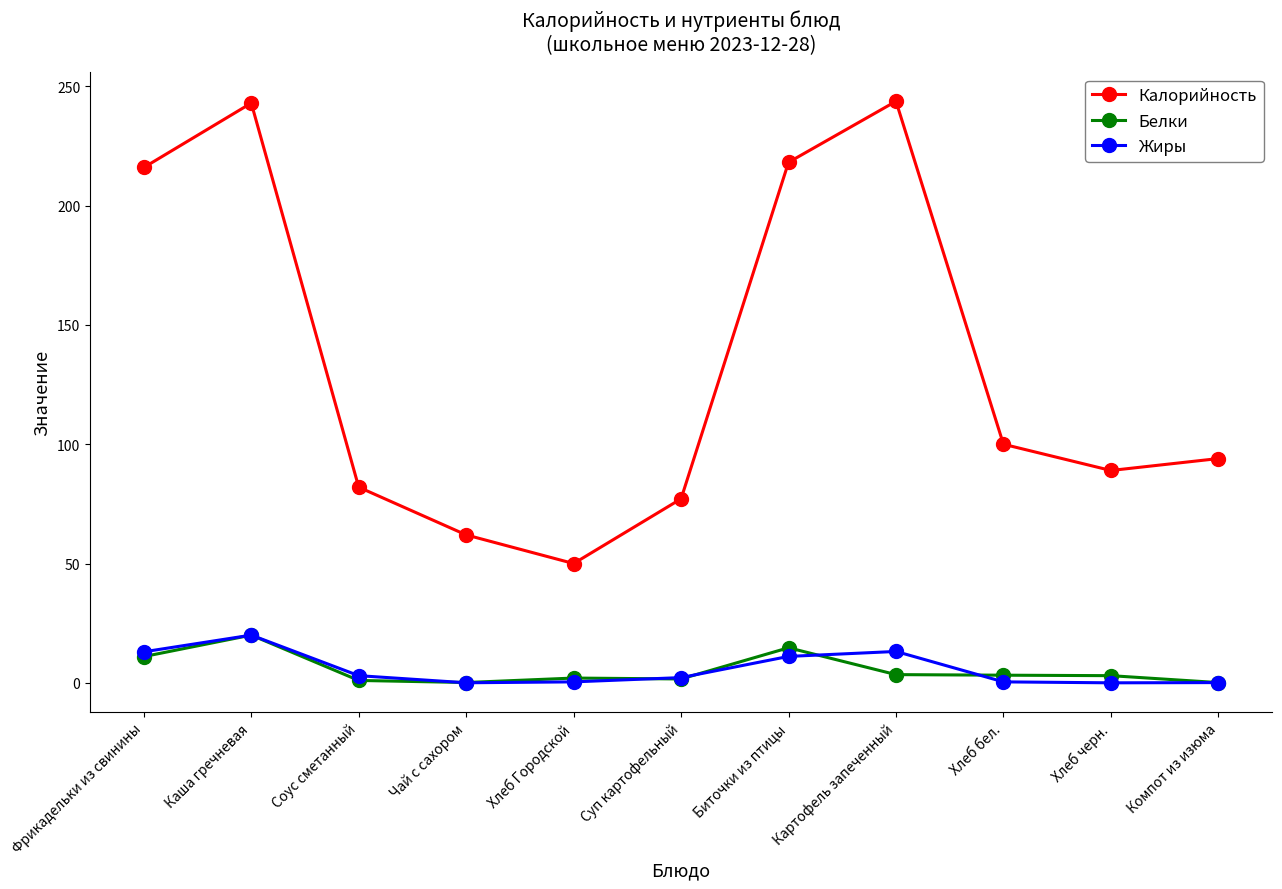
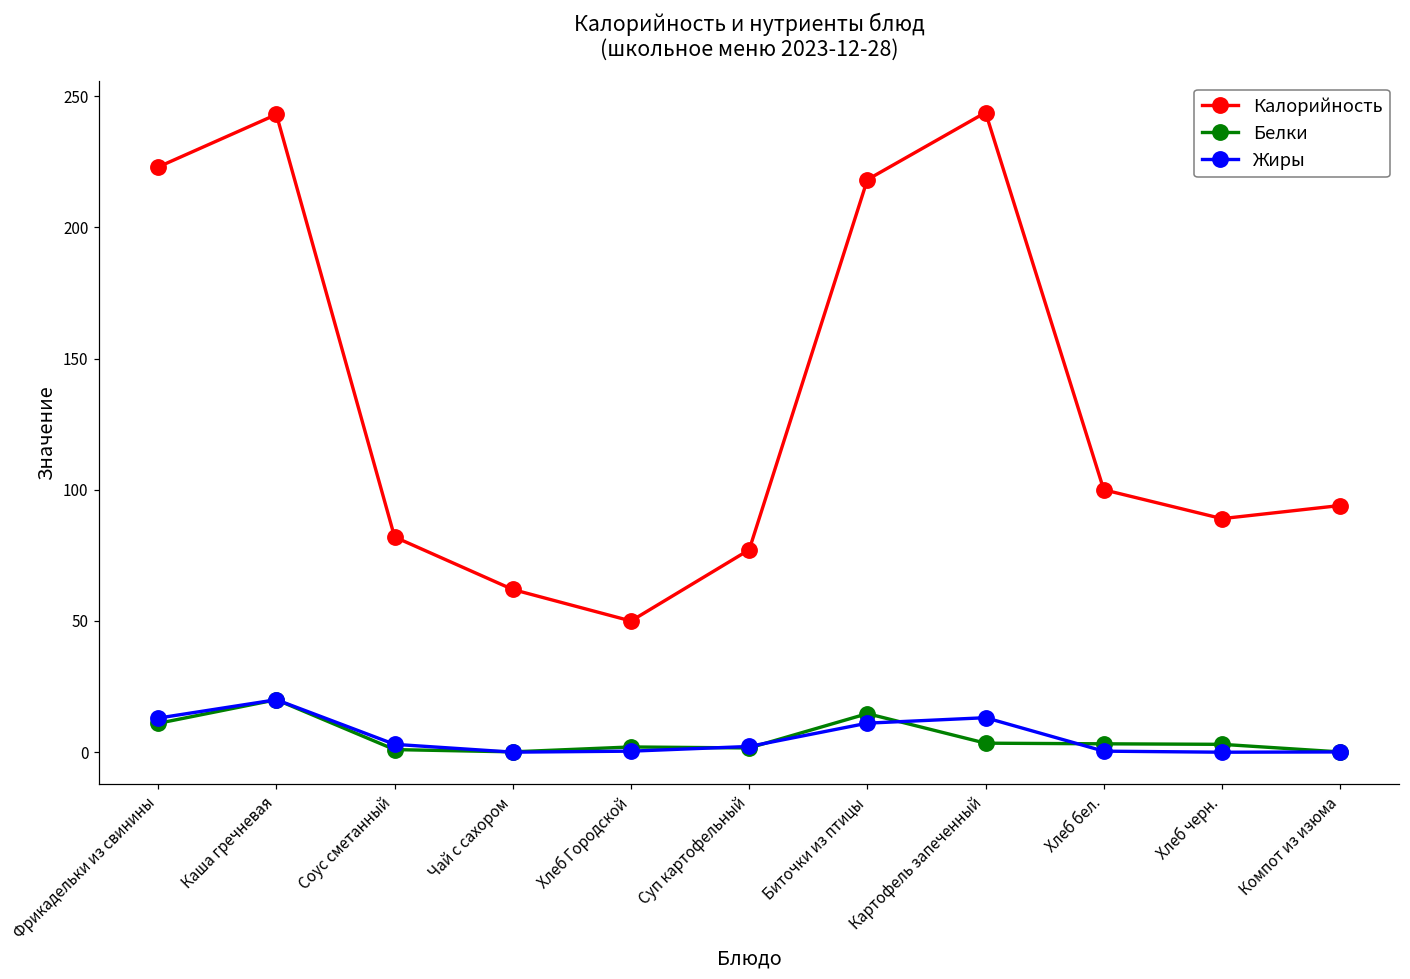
  {
    "Калорийность": {
-     "Фрикадельки из свинины": 216,
+     "Фрикадельки из свинины": 223,
      "Каша гречневая": 243,
      "Соус сметанный": 82,
      "Чай с сахором": 62,
      "Хлеб Городской": 50,
      "Суп картофельный": 77,
      "Биточки из птицы": 218,
      "Картофель запеченный": 244,
      "Хлеб бел.": 100,
      "Хлеб черн.": 89,
      "Компот из изюма": 94
    },
    "Белки": {
      "Фрикадельки из свинины": 11,
      "Соус сметанный": 1,
      "Хлеб Городской": 2,
      "Биточки из птицы": 15,
      "Картофель запеченный": 3,
      "Хлеб бел.": 3,
      "Хлеб черн.": 3
    },
    "Жиры": {
      "Фрикадельки из свинины": 13,
      "Соус сметанный": 3,
      "Хлеб Городской": 0,
      "Биточки из птицы": 11,
      "Картофель запеченный": 13,
      "Хлеб бел.": 0,
      "Хлеб черн.": 0
    }
  }
